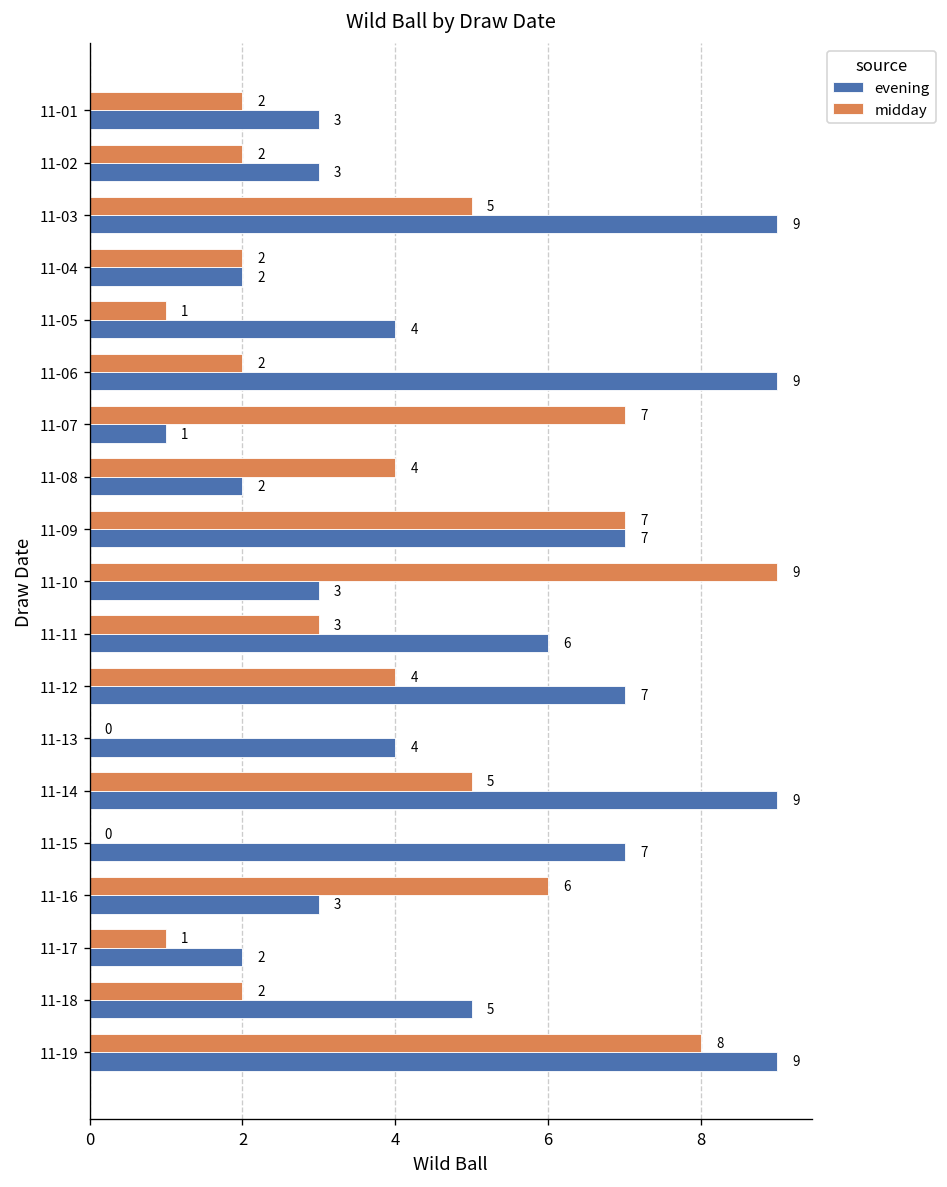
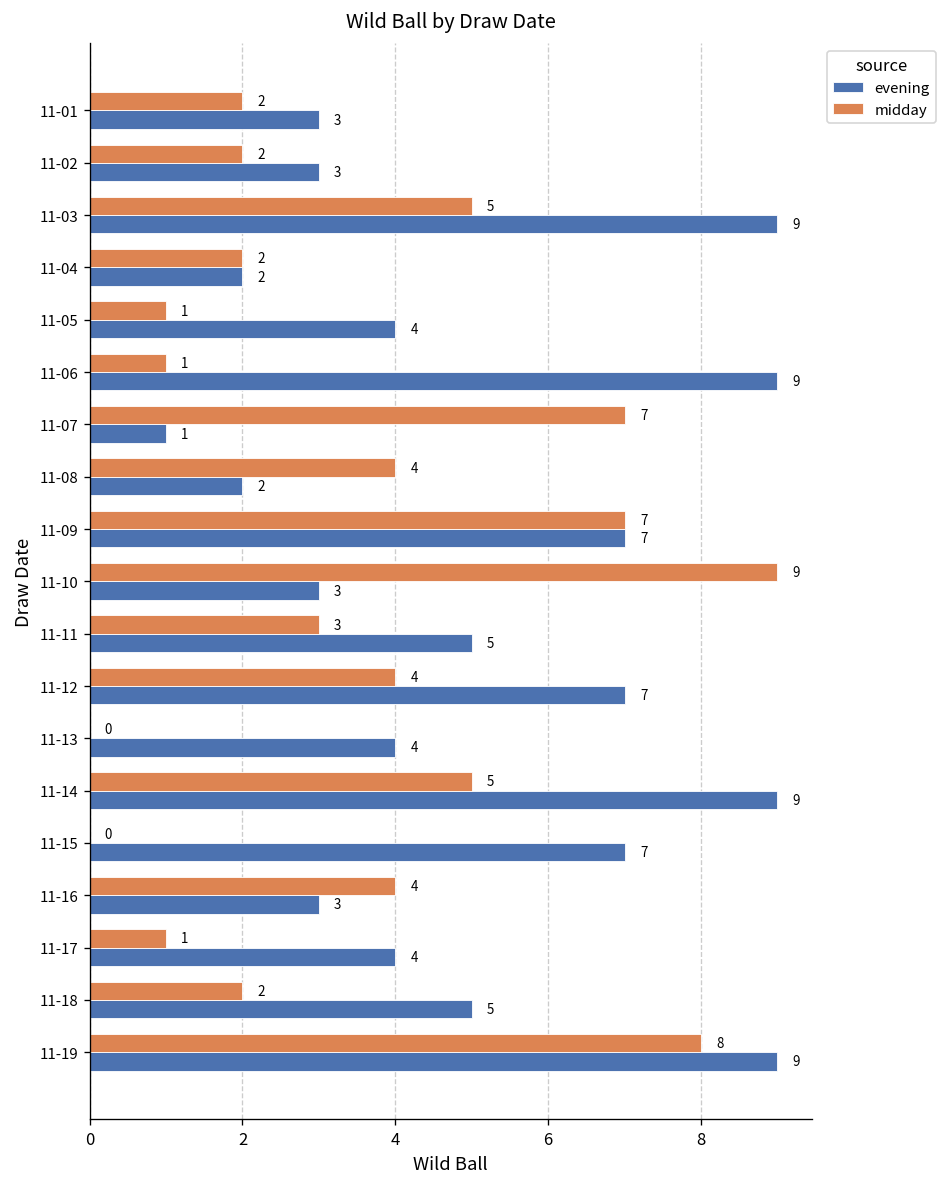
  {
    "evening": {
      "11-01": 3,
      "11-02": 3,
      "11-03": 9,
      "11-04": 2,
      "11-05": 4,
      "11-06": 9,
      "11-07": 1,
      "11-08": 2,
      "11-09": 7,
      "11-10": 3,
-     "11-11": 6,
+     "11-11": 5,
      "11-12": 7,
      "11-13": 4,
      "11-14": 9,
      "11-15": 7,
      "11-16": 3,
-     "11-17": 2,
+     "11-17": 4,
      "11-18": 5,
      "11-19": 9
    },
    "midday": {
      "11-01": 2,
      "11-02": 2,
      "11-03": 5,
      "11-04": 2,
      "11-05": 1,
-     "11-06": 2,
+     "11-06": 1,
      "11-07": 7,
      "11-08": 4,
      "11-09": 7,
      "11-10": 9,
      "11-11": 3,
      "11-12": 4,
      "11-13": 0,
      "11-14": 5,
      "11-15": 0,
-     "11-16": 6,
+     "11-16": 4,
      "11-17": 1,
      "11-18": 2,
      "11-19": 8
    }
  }
